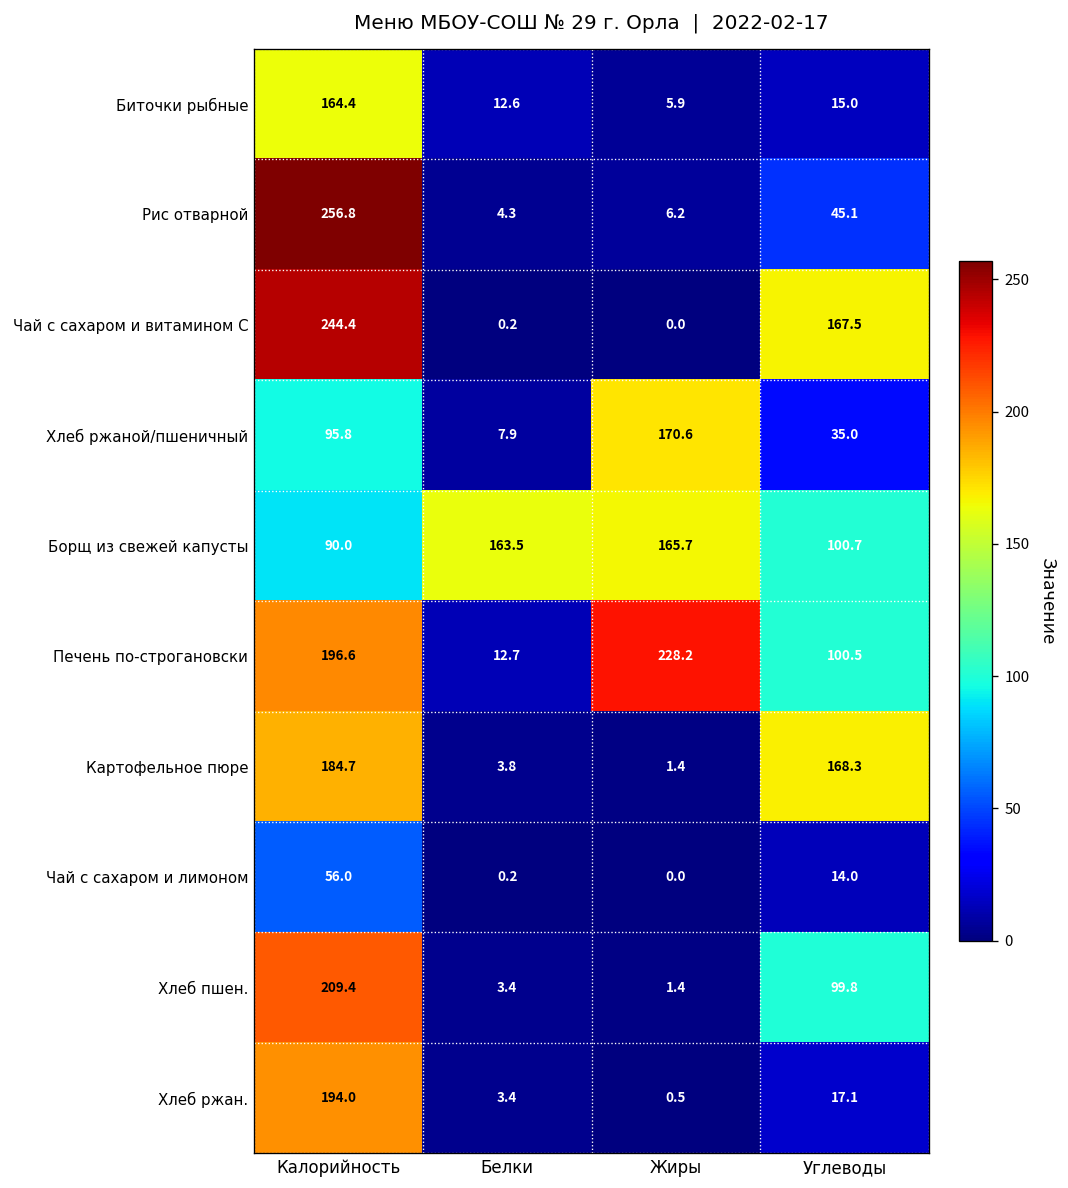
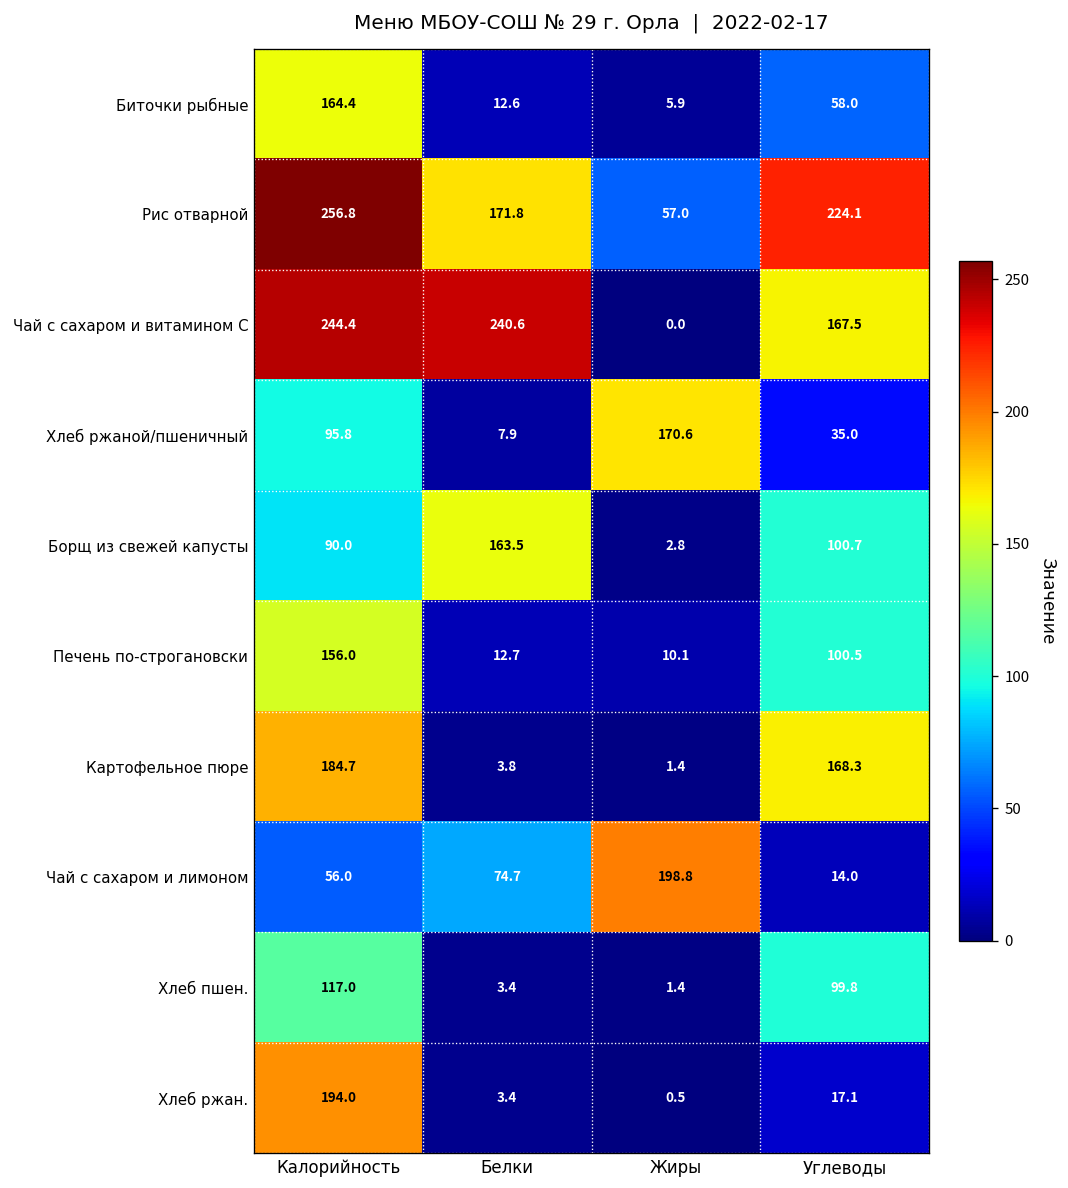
  {
    "Биточки рыбные": {
      "Калорийность": 164.4,
      "Белки": 12.6,
      "Жиры": 5.9,
-     "Углеводы": 15.0
+     "Углеводы": 58.0
    },
    "Рис отварной": {
      "Калорийность": 256.8,
-     "Белки": 4.3,
-     "Жиры": 6.2,
-     "Углеводы": 45.1
+     "Белки": 171.8,
+     "Жиры": 57.0,
+     "Углеводы": 224.1
    },
    "Чай с сахаром и витамином С": {
      "Калорийность": 244.4,
-     "Белки": 0.2,
+     "Белки": 240.6,
      "Жиры": 0.0,
      "Углеводы": 167.5
    },
    "Хлеб ржаной/пшеничный": {
      "Калорийность": 95.8,
      "Белки": 7.9,
      "Жиры": 170.6,
      "Углеводы": 35.0
    },
    "Борщ из свежей капусты": {
      "Калорийность": 90.0,
      "Белки": 163.5,
-     "Жиры": 165.7,
+     "Жиры": 2.8,
      "Углеводы": 100.7
    },
    "Печень по-строгановски": {
-     "Калорийность": 196.6,
+     "Калорийность": 156.0,
      "Белки": 12.7,
-     "Жиры": 228.2,
+     "Жиры": 10.1,
      "Углеводы": 100.5
    },
    "Картофельное пюре": {
      "Калорийность": 184.7,
      "Белки": 3.8,
      "Жиры": 1.4,
      "Углеводы": 168.3
    },
    "Чай с сахаром и лимоном": {
      "Калорийность": 56.0,
-     "Белки": 0.2,
-     "Жиры": 0.0,
+     "Белки": 74.7,
+     "Жиры": 198.8,
      "Углеводы": 14.0
    },
    "Хлеб пшен.": {
-     "Калорийность": 209.4,
+     "Калорийность": 117.0,
      "Белки": 3.4,
      "Жиры": 1.4,
      "Углеводы": 99.8
    },
    "Хлеб ржан.": {
      "Калорийность": 194.0,
      "Белки": 3.4,
      "Жиры": 0.5,
      "Углеводы": 17.1
    }
  }
